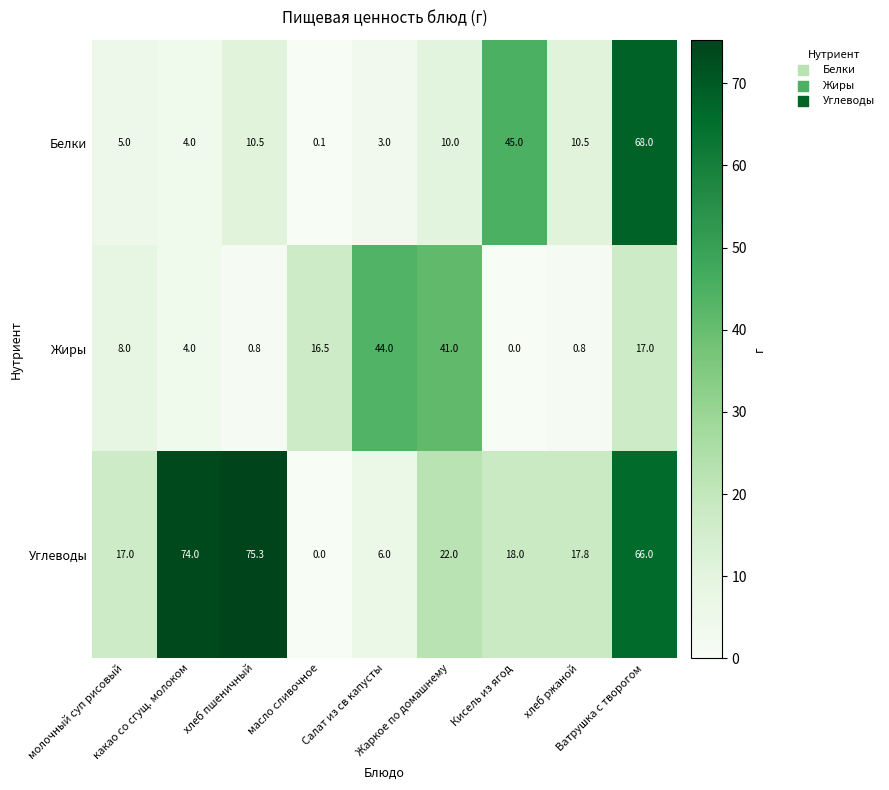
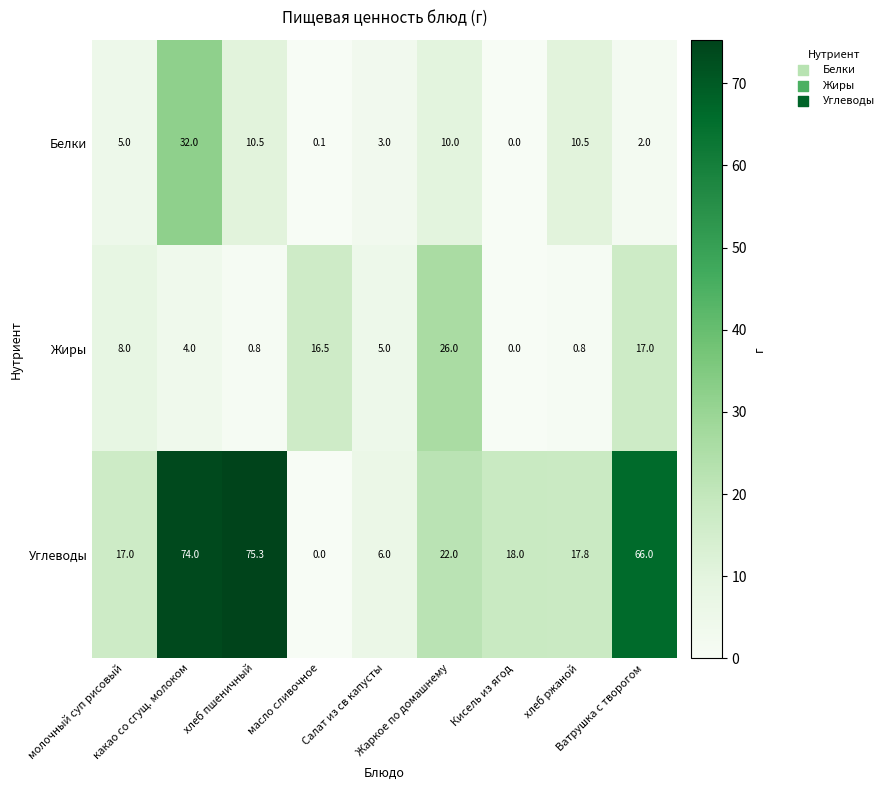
  {
    "Белки": {
      "молочный суп рисовый": 5.0,
-     "какао со сгущ. молоком": 4.0,
+     "какао со сгущ. молоком": 32.0,
      "хлеб пшеничный": 10.5,
      "масло сливочное": 0.1,
      "Салат из св капусты": 3.0,
      "Жаркое по домашнему": 10.0,
-     "Кисель из ягод": 45.0,
+     "Кисель из ягод": 0.0,
      "хлеб ржаной": 10.5,
-     "Ватрушка с творогом": 68.0
+     "Ватрушка с творогом": 2.0
    },
    "Жиры": {
      "молочный суп рисовый": 8.0,
      "какао со сгущ. молоком": 4.0,
      "хлеб пшеничный": 0.8,
      "масло сливочное": 16.5,
-     "Салат из св капусты": 44.0,
-     "Жаркое по домашнему": 41.0,
+     "Салат из св капусты": 5.0,
+     "Жаркое по домашнему": 26.0,
      "Кисель из ягод": 0.0,
      "хлеб ржаной": 0.8,
      "Ватрушка с творогом": 17.0
    },
    "Углеводы": {
      "молочный суп рисовый": 17.0,
      "какао со сгущ. молоком": 74.0,
      "хлеб пшеничный": 75.3,
      "масло сливочное": 0.0,
      "Салат из св капусты": 6.0,
      "Жаркое по домашнему": 22.0,
      "Кисель из ягод": 18.0,
      "хлеб ржаной": 17.8,
      "Ватрушка с творогом": 66.0
    }
  }
